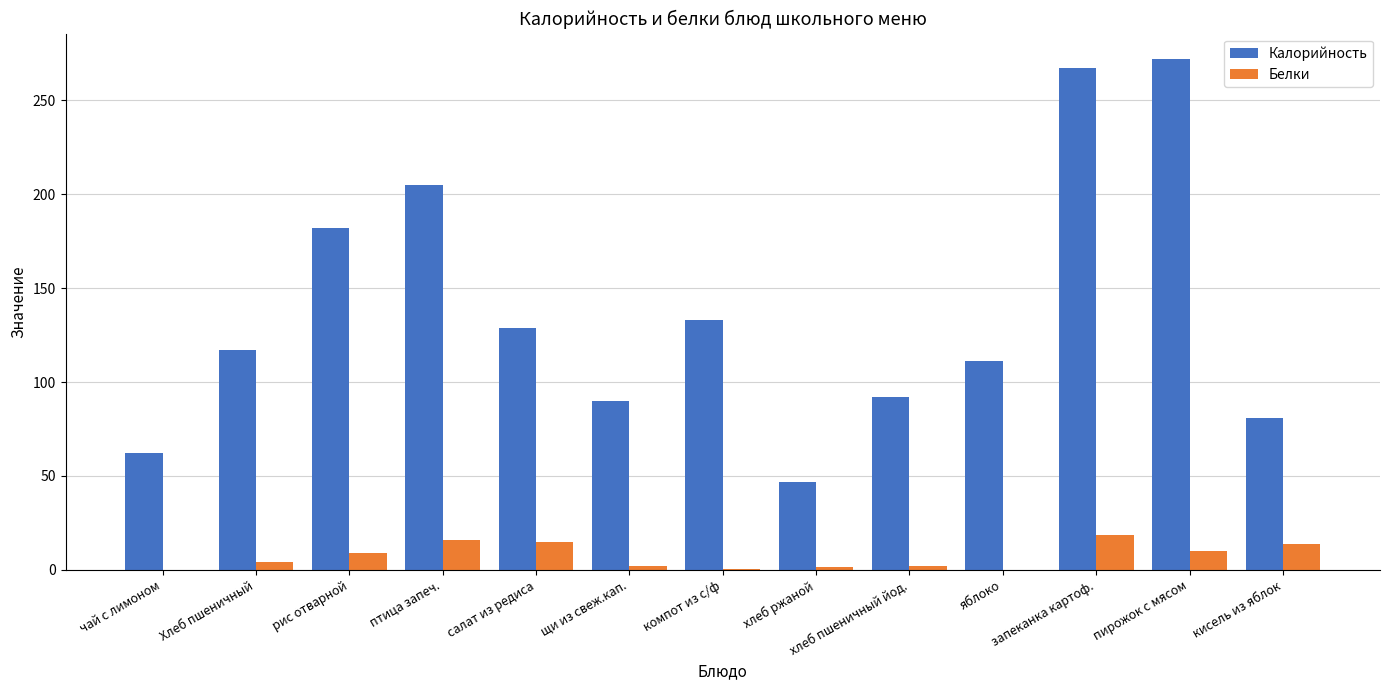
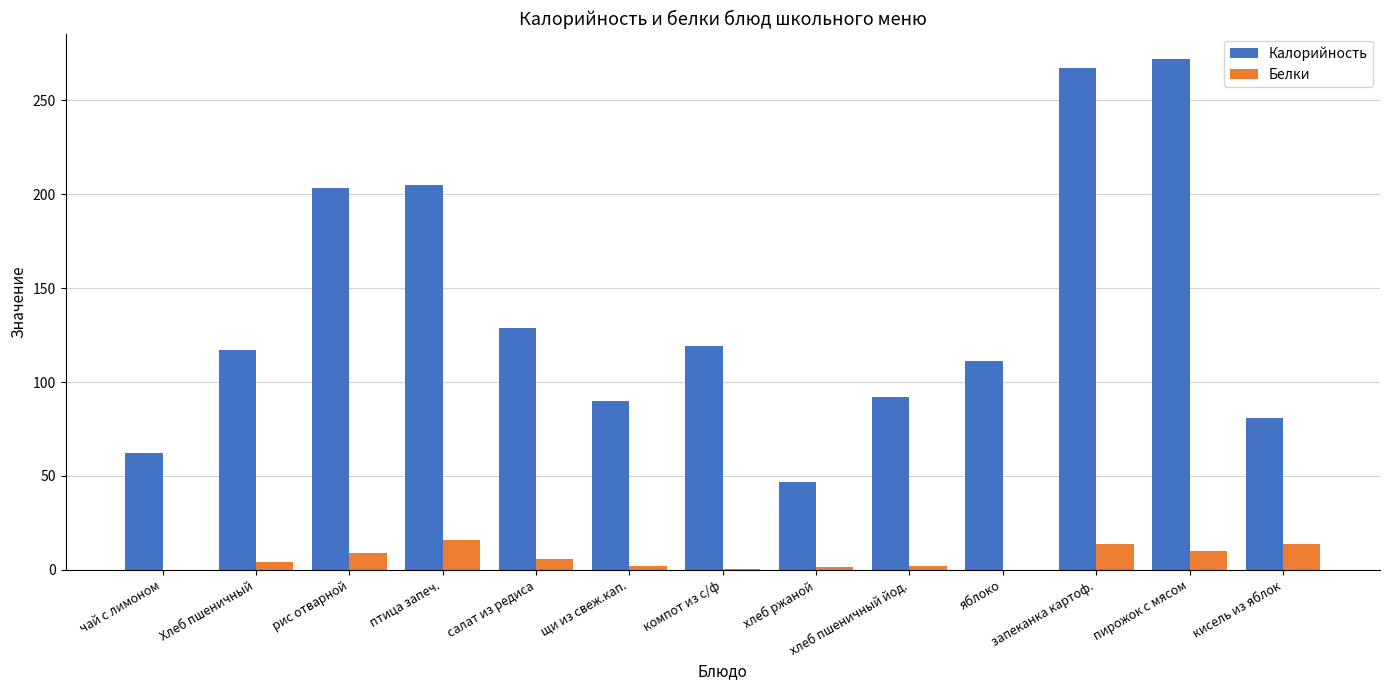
  {
    "Калорийность": {
      "чай с лимоном": 62,
      "Хлеб пшеничный": 117,
-     "рис отварной": 182,
+     "рис отварной": 204,
      "птица запеч.": 205,
      "салат из редиса": 129,
      "щи из свеж.кап.": 90,
-     "компот из с/ф": 133,
+     "компот из с/ф": 119,
      "хлеб ржаной": 47,
      "хлеб пшеничный йод.": 92,
      "яблоко": 111,
      "запеканка картоф.": 267,
      "пирожок с мясом": 272,
      "кисель из яблок": 81
    },
    "Белки": {
      "Хлеб пшеничный": 4,
      "рис отварной": 9,
      "птица запеч.": 16,
-     "салат из редиса": 15,
+     "салат из редиса": 6,
      "щи из свеж.кап.": 2,
      "хлеб ржаной": 2,
      "хлеб пшеничный йод.": 2,
-     "запеканка картоф.": 19,
+     "запеканка картоф.": 14,
      "пирожок с мясом": 10,
      "кисель из яблок": 14
    }
  }
